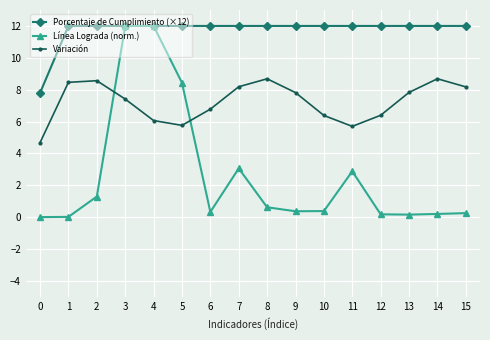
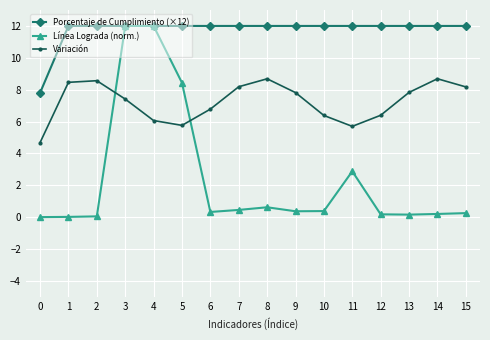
  {
    "Línea Lograda (norm.)": {
      "0": 0.0,
      "1": 0.0,
-     "2": 1.3,
+     "2": 0.1,
      "5": 8.4,
      "6": 0.3,
-     "7": 3.1,
+     "7": 0.5,
      "8": 0.6,
      "9": 0.4,
      "10": 0.4,
      "11": 2.9,
      "12": 0.2,
      "13": 0.2,
      "14": 0.2,
      "15": 0.3
    }
  }
